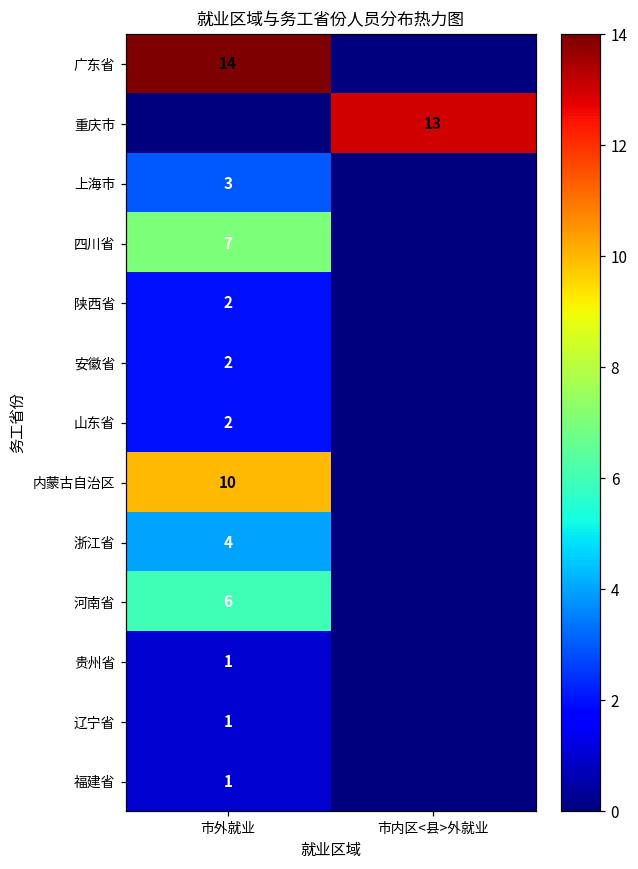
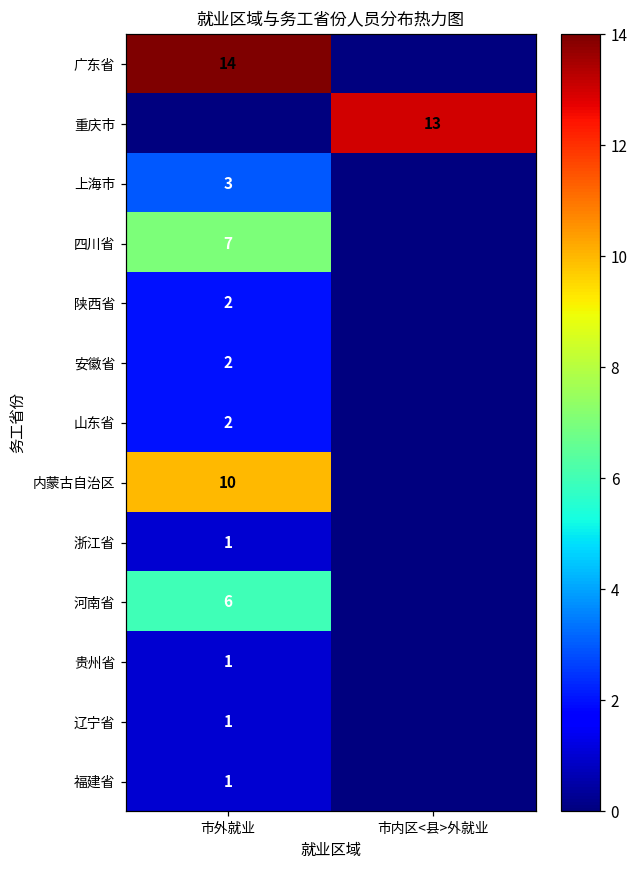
  {
    "广东省": {
      "市外就业": 14
    },
    "重庆市": {
      "市内区<县>外就业": 13
    },
    "上海市": {
      "市外就业": 3
    },
    "四川省": {
      "市外就业": 7
    },
    "陕西省": {
      "市外就业": 2
    },
    "安徽省": {
      "市外就业": 2
    },
    "山东省": {
      "市外就业": 2
    },
    "内蒙古自治区": {
      "市外就业": 10
    },
    "浙江省": {
-     "市外就业": 4
+     "市外就业": 1
    },
    "河南省": {
      "市外就业": 6
    },
    "贵州省": {
      "市外就业": 1
    },
    "辽宁省": {
      "市外就业": 1
    },
    "福建省": {
      "市外就业": 1
    }
  }
